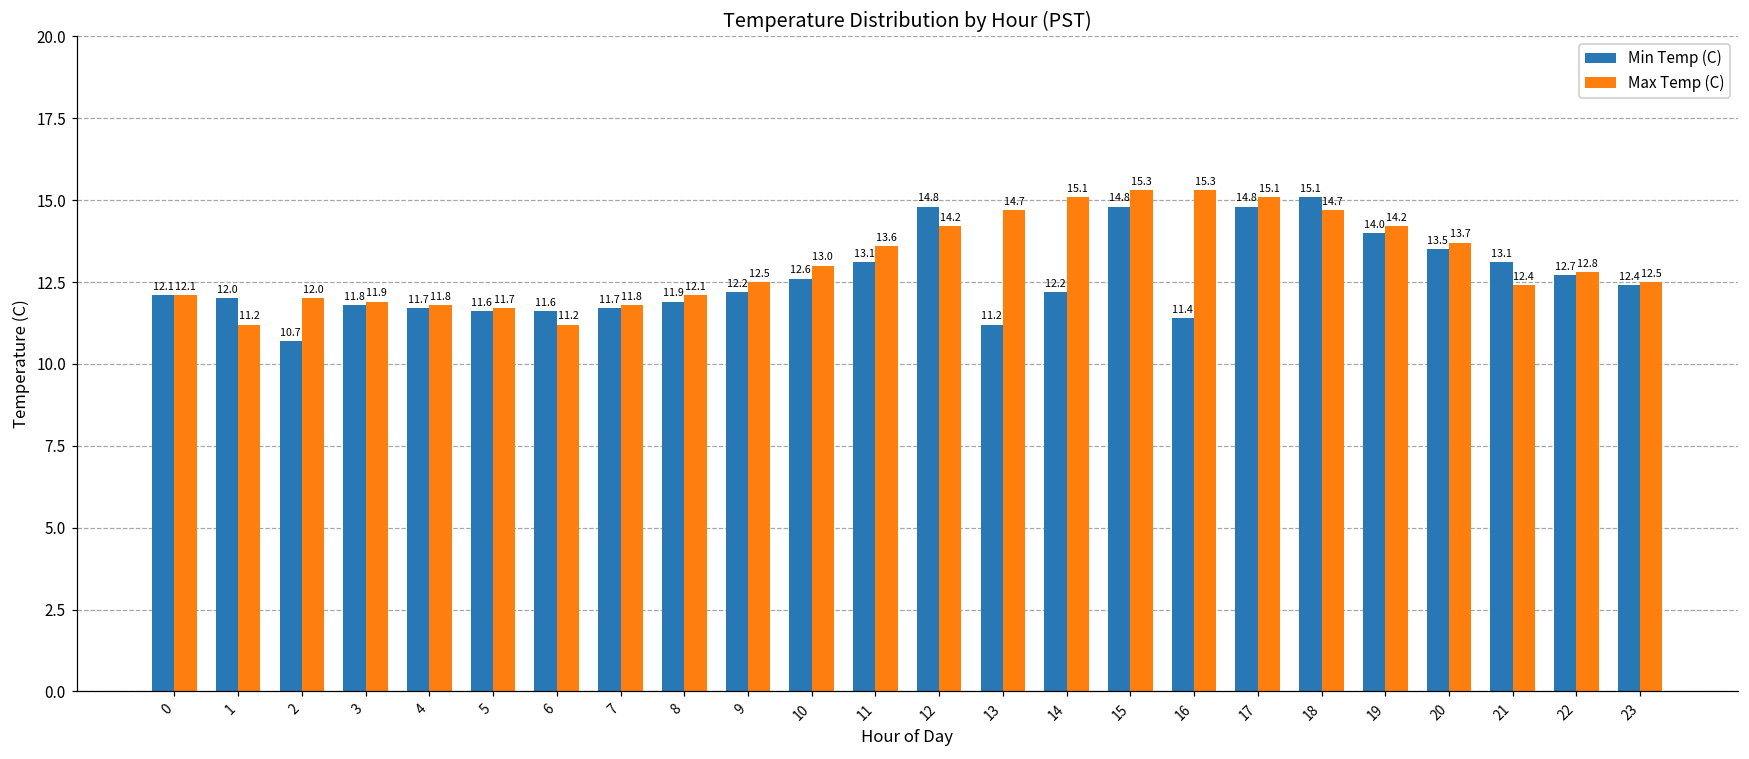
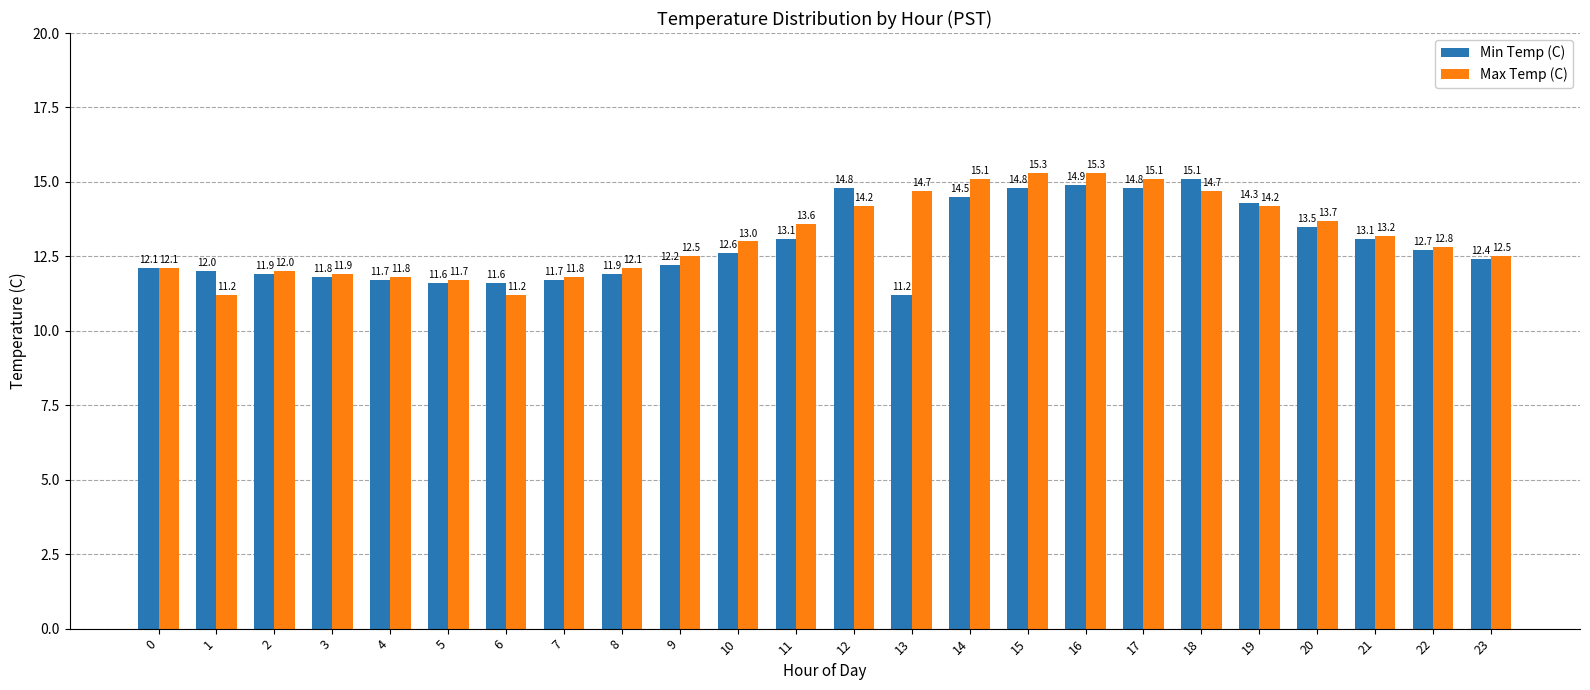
  {
    "Min Temp (C)": {
      "0": 12.1,
      "1": 12.0,
-     "2": 10.7,
+     "2": 11.9,
      "3": 11.8,
      "4": 11.7,
      "5": 11.6,
      "6": 11.6,
      "7": 11.7,
      "8": 11.9,
      "9": 12.2,
      "10": 12.6,
      "11": 13.1,
      "12": 14.8,
      "13": 11.2,
-     "14": 12.2,
+     "14": 14.5,
      "15": 14.8,
-     "16": 11.4,
+     "16": 14.9,
      "17": 14.8,
      "18": 15.1,
-     "19": 14.0,
+     "19": 14.3,
      "20": 13.5,
      "21": 13.1,
      "22": 12.7,
      "23": 12.4
    },
    "Max Temp (C)": {
      "0": 12.1,
      "1": 11.2,
      "2": 12.0,
      "3": 11.9,
      "4": 11.8,
      "5": 11.7,
      "6": 11.2,
      "7": 11.8,
      "8": 12.1,
      "9": 12.5,
      "10": 13.0,
      "11": 13.6,
      "12": 14.2,
      "13": 14.7,
      "14": 15.1,
      "15": 15.3,
      "16": 15.3,
      "17": 15.1,
      "18": 14.7,
      "19": 14.2,
      "20": 13.7,
-     "21": 12.4,
+     "21": 13.2,
      "22": 12.8,
      "23": 12.5
    }
  }
